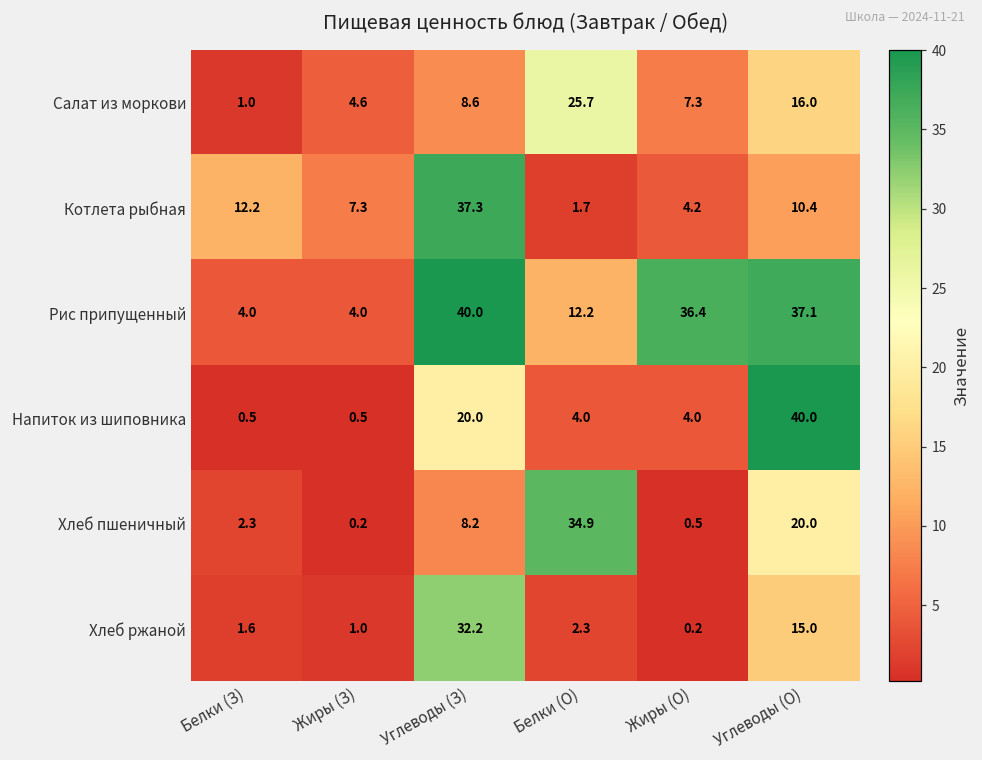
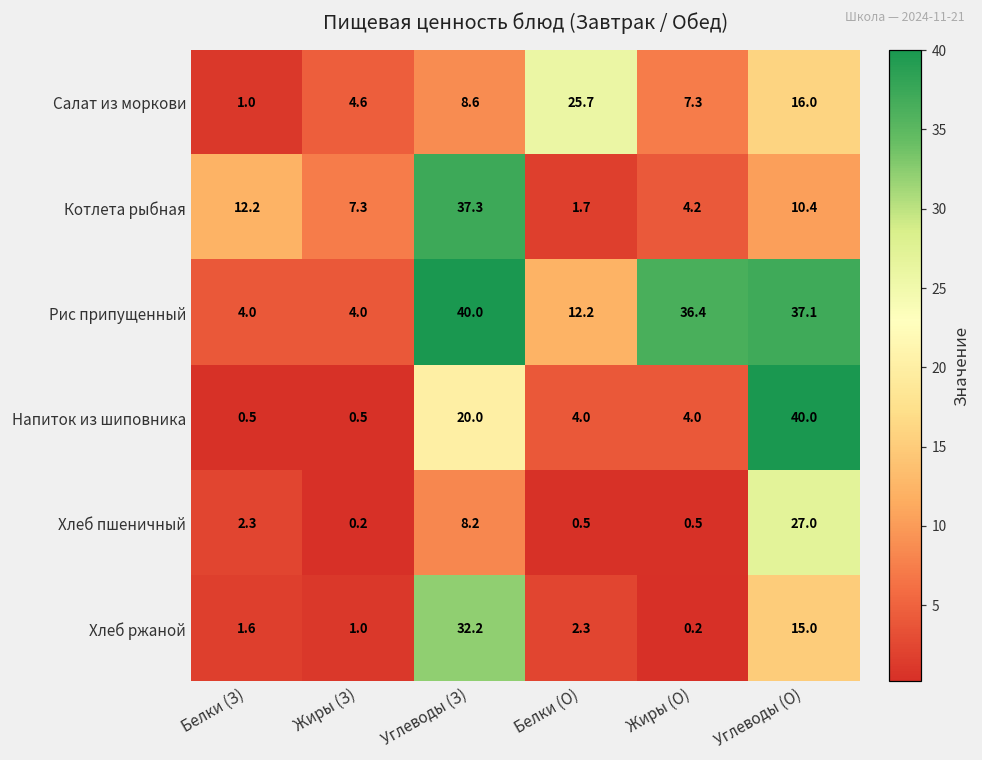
  {
    "Салат из моркови": {
      "Белки (З)": 1.0,
      "Жиры (З)": 4.6,
      "Углеводы (З)": 8.6,
      "Белки (О)": 25.7,
      "Жиры (О)": 7.3,
      "Углеводы (О)": 16.0
    },
    "Котлета рыбная": {
      "Белки (З)": 12.2,
      "Жиры (З)": 7.3,
      "Углеводы (З)": 37.3,
      "Белки (О)": 1.7,
      "Жиры (О)": 4.2,
      "Углеводы (О)": 10.4
    },
    "Рис припущенный": {
      "Белки (З)": 4.0,
      "Жиры (З)": 4.0,
      "Углеводы (З)": 40.0,
      "Белки (О)": 12.2,
      "Жиры (О)": 36.4,
      "Углеводы (О)": 37.1
    },
    "Напиток из шиповника": {
      "Белки (З)": 0.5,
      "Жиры (З)": 0.5,
      "Углеводы (З)": 20.0,
      "Белки (О)": 4.0,
      "Жиры (О)": 4.0,
      "Углеводы (О)": 40.0
    },
    "Хлеб пшеничный": {
      "Белки (З)": 2.3,
      "Жиры (З)": 0.2,
      "Углеводы (З)": 8.2,
-     "Белки (О)": 34.9,
+     "Белки (О)": 0.5,
      "Жиры (О)": 0.5,
-     "Углеводы (О)": 20.0
+     "Углеводы (О)": 27.0
    },
    "Хлеб ржаной": {
      "Белки (З)": 1.6,
      "Жиры (З)": 1.0,
      "Углеводы (З)": 32.2,
      "Белки (О)": 2.3,
      "Жиры (О)": 0.2,
      "Углеводы (О)": 15.0
    }
  }
